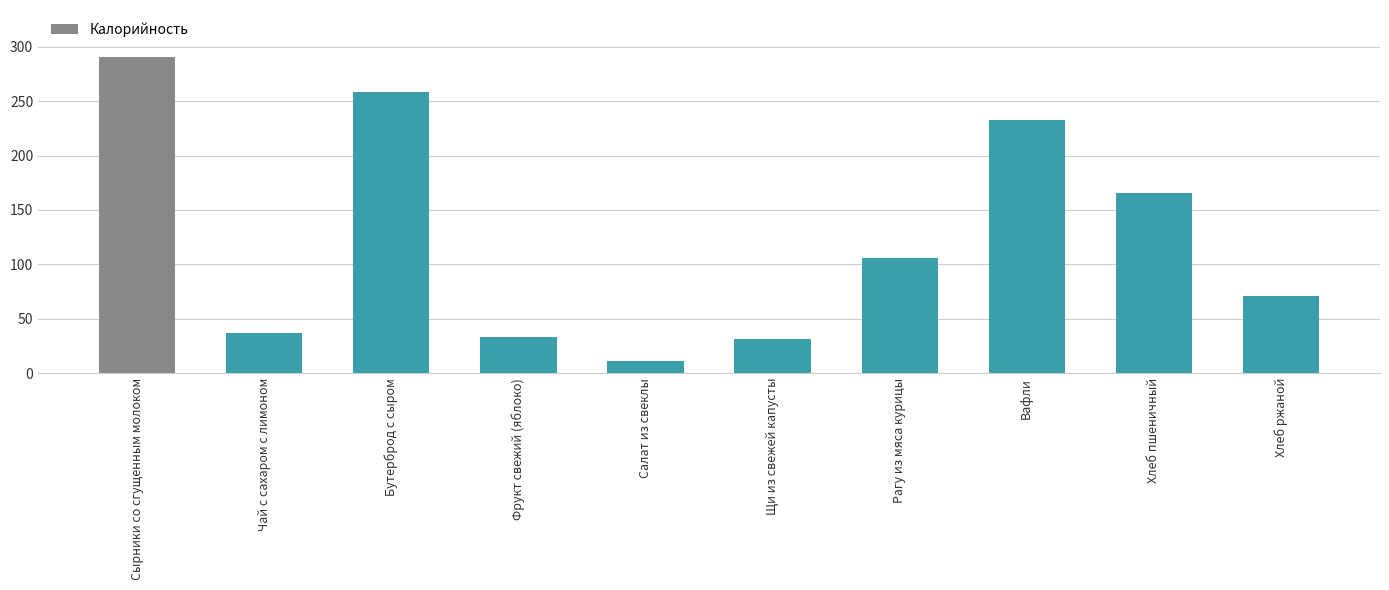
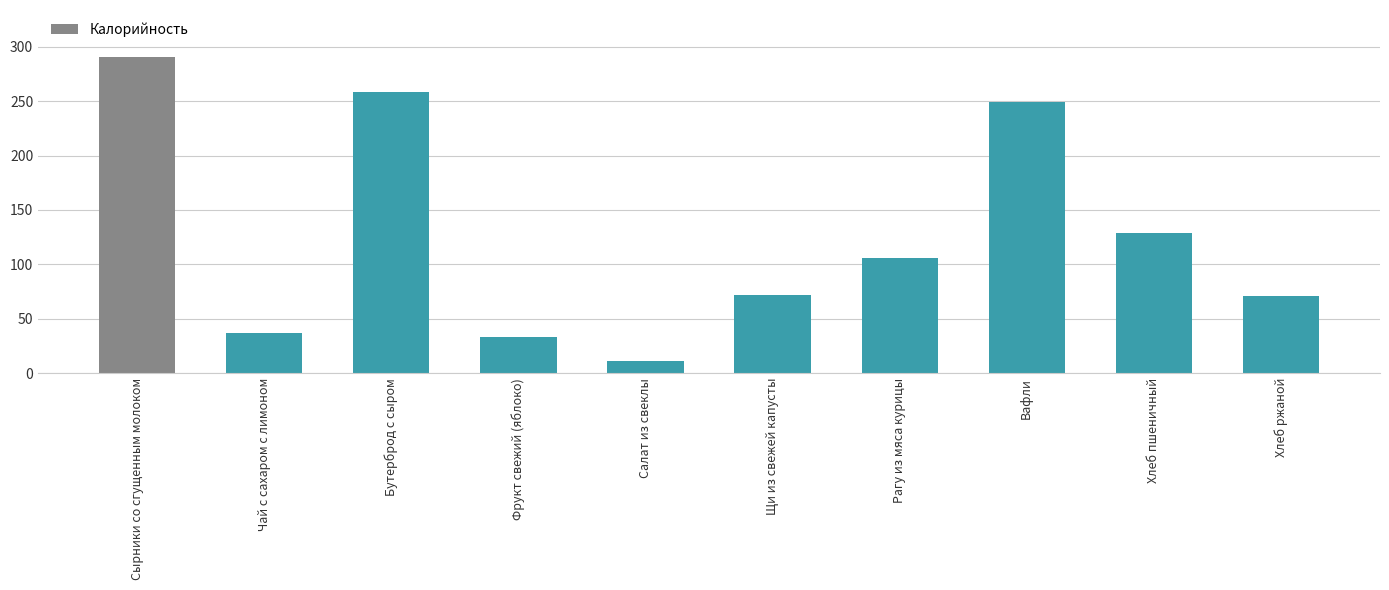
  {
    "Сырники со сгущенным молоком": 290,
    "Чай с сахаром с лимоном": 37,
    "Бутерброд с сыром": 259,
    "Фрукт свежий (яблоко)": 33,
    "Салат из свеклы": 11,
-   "Щи из свежей капусты": 31,
+   "Щи из свежей капусты": 71,
    "Рагу из мяса курицы": 106,
-   "Вафли": 233,
-   "Хлеб пшеничный": 166,
+   "Вафли": 249,
+   "Хлеб пшеничный": 129,
    "Хлеб ржаной": 71
  }
